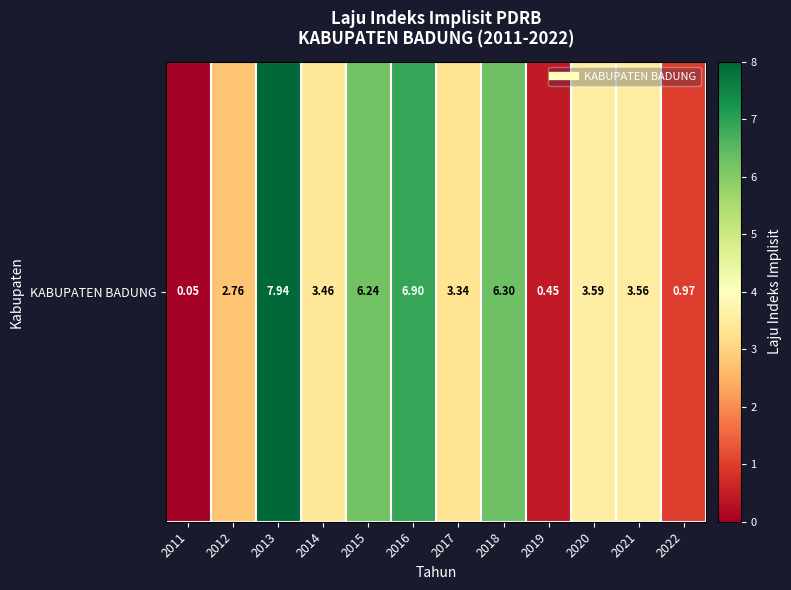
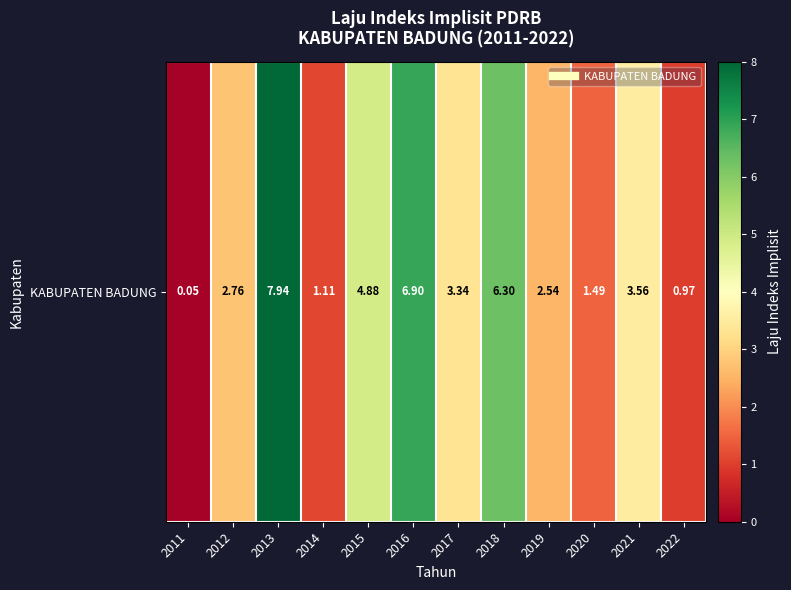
  {
    "KABUPATEN BADUNG": {
      "2011": 0.05,
      "2012": 2.76,
      "2013": 7.94,
-     "2014": 3.46,
-     "2015": 6.24,
+     "2014": 1.11,
+     "2015": 4.88,
      "2016": 6.90,
      "2017": 3.34,
      "2018": 6.30,
-     "2019": 0.45,
-     "2020": 3.59,
+     "2019": 2.54,
+     "2020": 1.49,
      "2021": 3.56,
      "2022": 0.97
    }
  }
